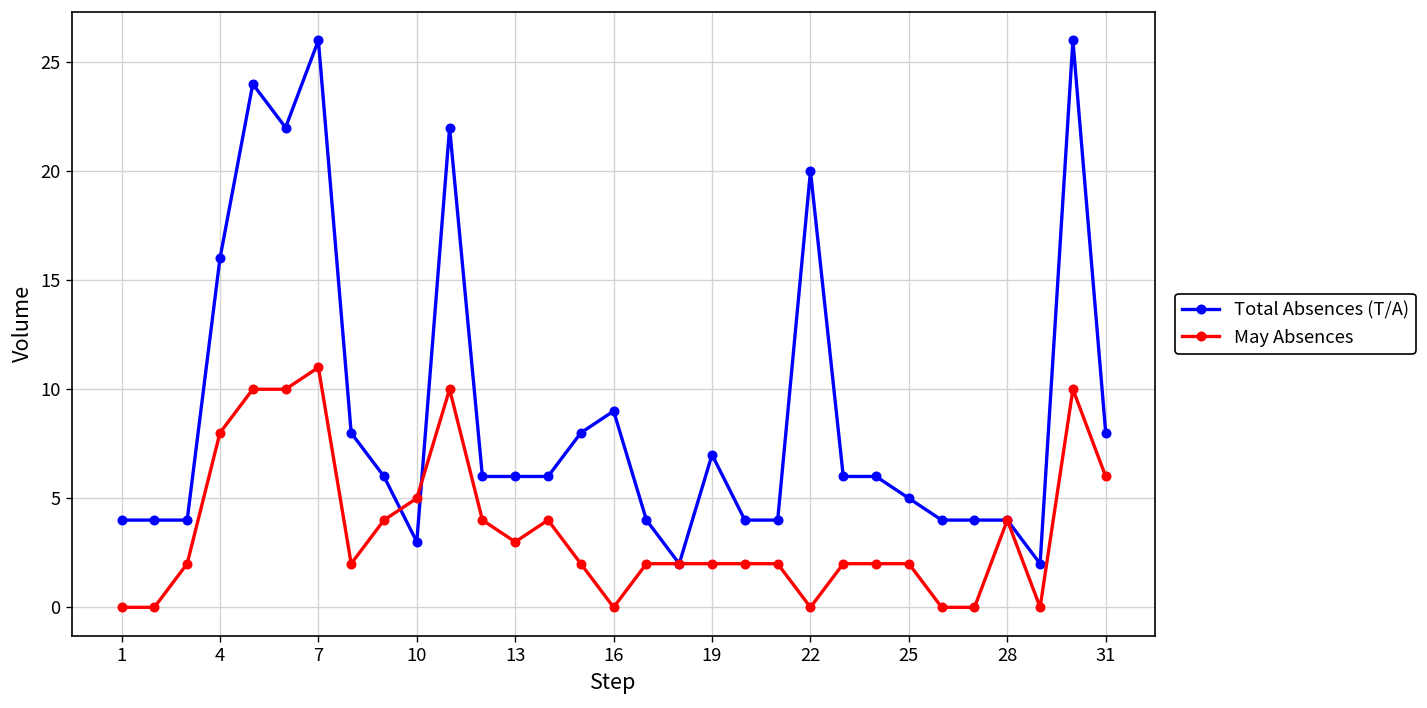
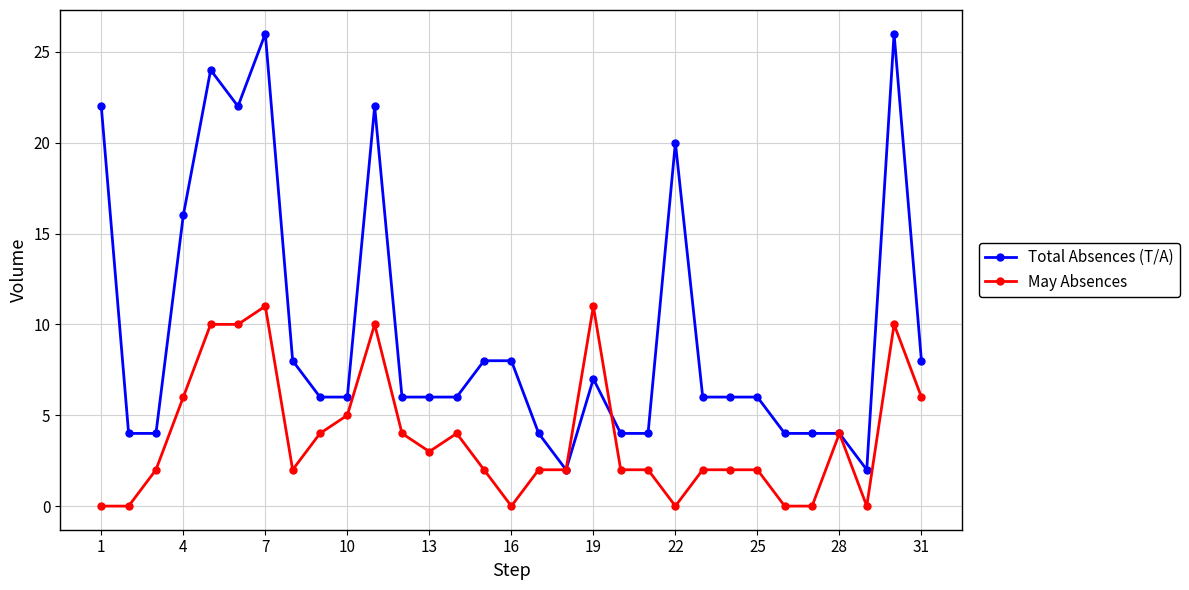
  {
    "Total Absences (T/A)": {
-     "1": 4,
+     "1": 22,
      "4": 16,
      "7": 26,
-     "10": 3,
+     "10": 6,
      "13": 6,
-     "16": 9,
+     "16": 8,
      "19": 7,
      "22": 20,
-     "25": 5,
+     "25": 6,
      "31": 8
    },
    "May Absences": {
      "1": 0,
-     "4": 8,
+     "4": 6,
      "7": 11,
      "10": 5,
      "13": 3,
      "16": 0,
-     "19": 2,
+     "19": 11,
      "22": 0,
      "25": 2,
      "31": 6
    }
  }
